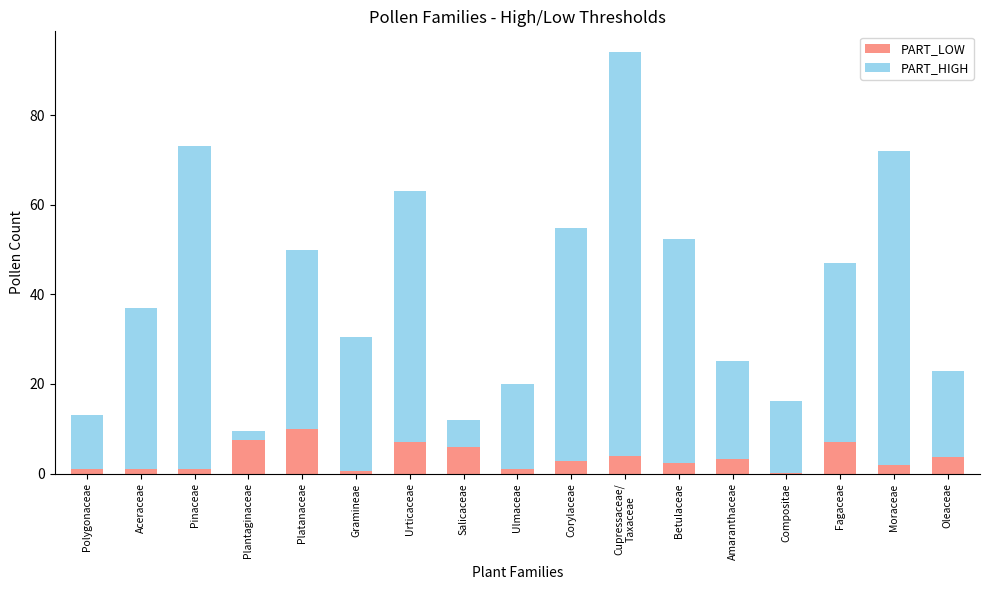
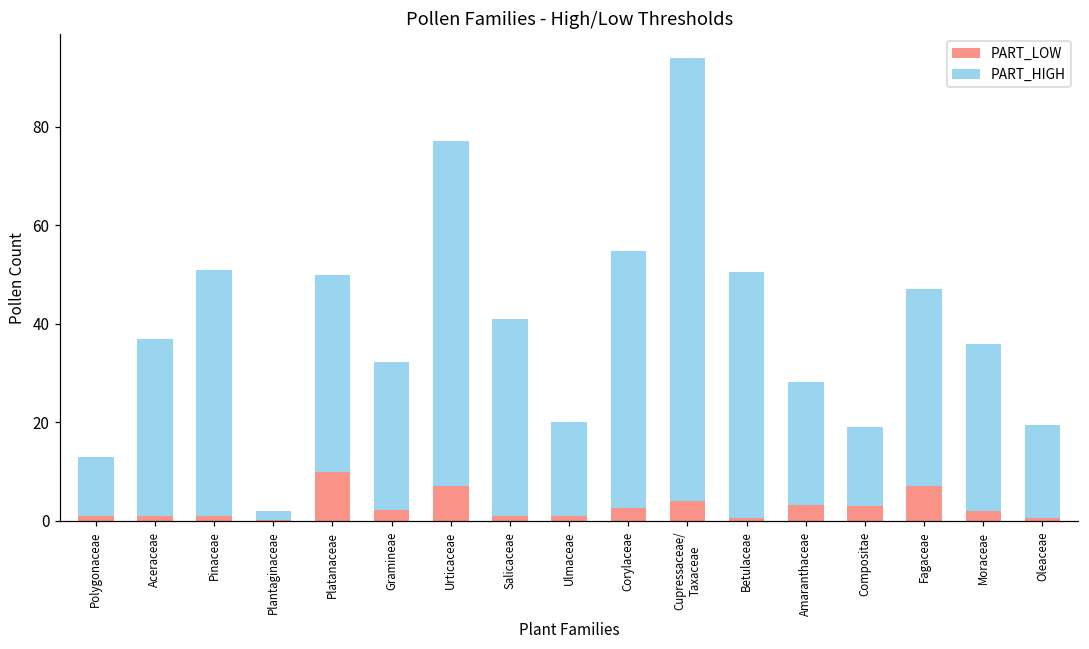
  {
    "PART_LOW": {
      "Polygonaceae": 1,
      "Aceraceae": 1,
      "Pinaceae": 1,
-     "Plantaginaceae": 8,
+     "Plantaginaceae": 0,
      "Platanaceae": 10,
-     "Gramineae": 1,
+     "Gramineae": 2,
      "Urticaceae": 7,
-     "Salicaceae": 6,
+     "Salicaceae": 1,
      "Ulmaceae": 1,
      "Corylaceae": 3,
      "Cupressaceae/ Taxaceae": 4,
-     "Betulaceae": 2,
+     "Betulaceae": 1,
      "Amaranthaceae": 3,
-     "Compositae": 0,
+     "Compositae": 3,
      "Fagaceae": 7,
      "Moraceae": 2,
-     "Oleaceae": 4
+     "Oleaceae": 1
    },
    "PART_HIGH": {
      "Polygonaceae": 12,
      "Aceraceae": 36,
-     "Pinaceae": 72,
+     "Pinaceae": 50,
      "Plantaginaceae": 2,
      "Platanaceae": 40,
      "Gramineae": 30,
-     "Urticaceae": 56,
-     "Salicaceae": 6,
+     "Urticaceae": 70,
+     "Salicaceae": 40,
      "Ulmaceae": 19,
      "Corylaceae": 52,
      "Cupressaceae/ Taxaceae": 90,
      "Betulaceae": 50,
-     "Amaranthaceae": 22,
+     "Amaranthaceae": 25,
      "Compositae": 16,
      "Fagaceae": 40,
-     "Moraceae": 70,
+     "Moraceae": 34,
      "Oleaceae": 19
    }
  }
